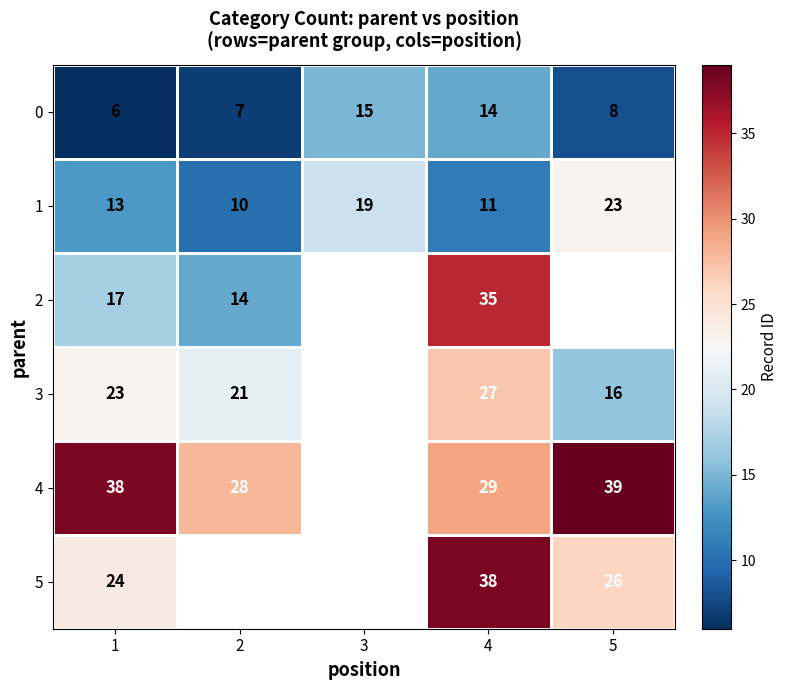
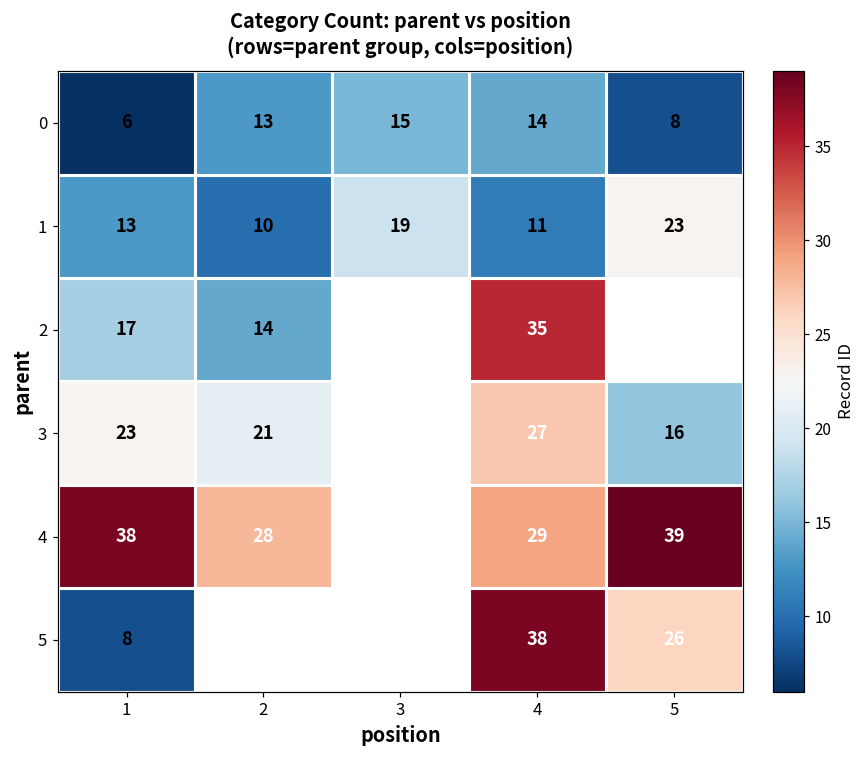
  {
    "0": {
      "1": 6,
-     "2": 7,
+     "2": 13,
      "3": 15,
      "4": 14,
      "5": 8
    },
    "1": {
      "1": 13,
      "2": 10,
      "3": 19,
      "4": 11,
      "5": 23
    },
    "2": {
      "1": 17,
      "2": 14,
      "4": 35
    },
    "3": {
      "1": 23,
      "2": 21,
      "4": 27,
      "5": 16
    },
    "4": {
      "1": 38,
      "2": 28,
      "4": 29,
      "5": 39
    },
    "5": {
-     "1": 24,
+     "1": 8,
      "4": 38,
      "5": 26
    }
  }
